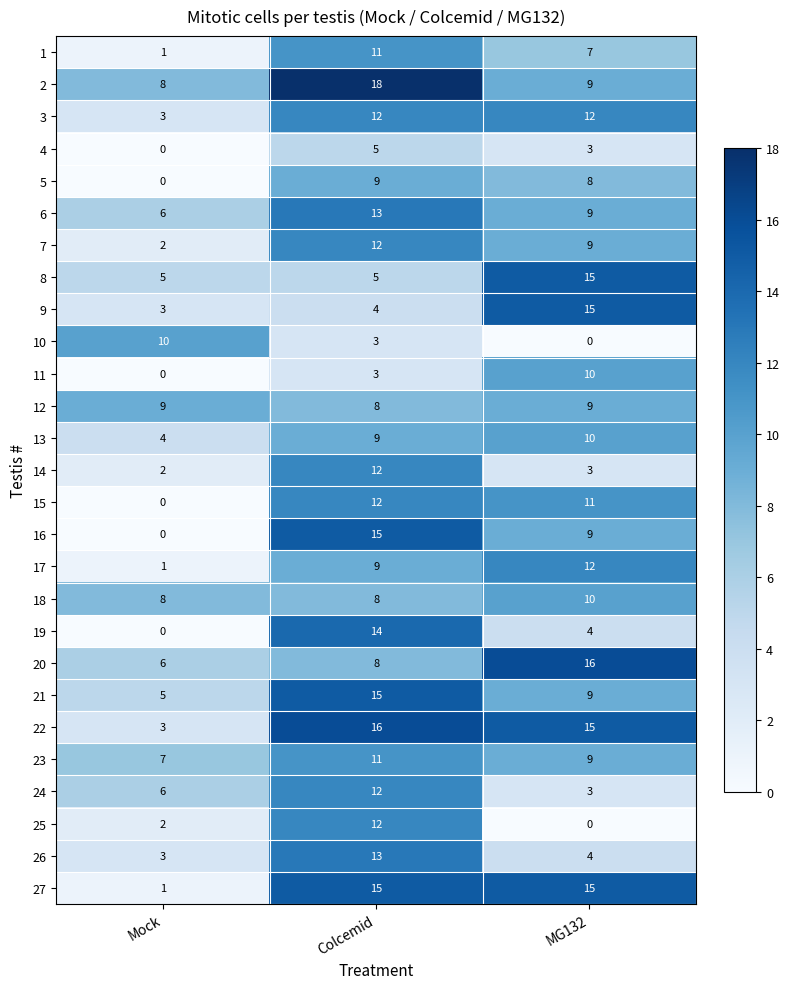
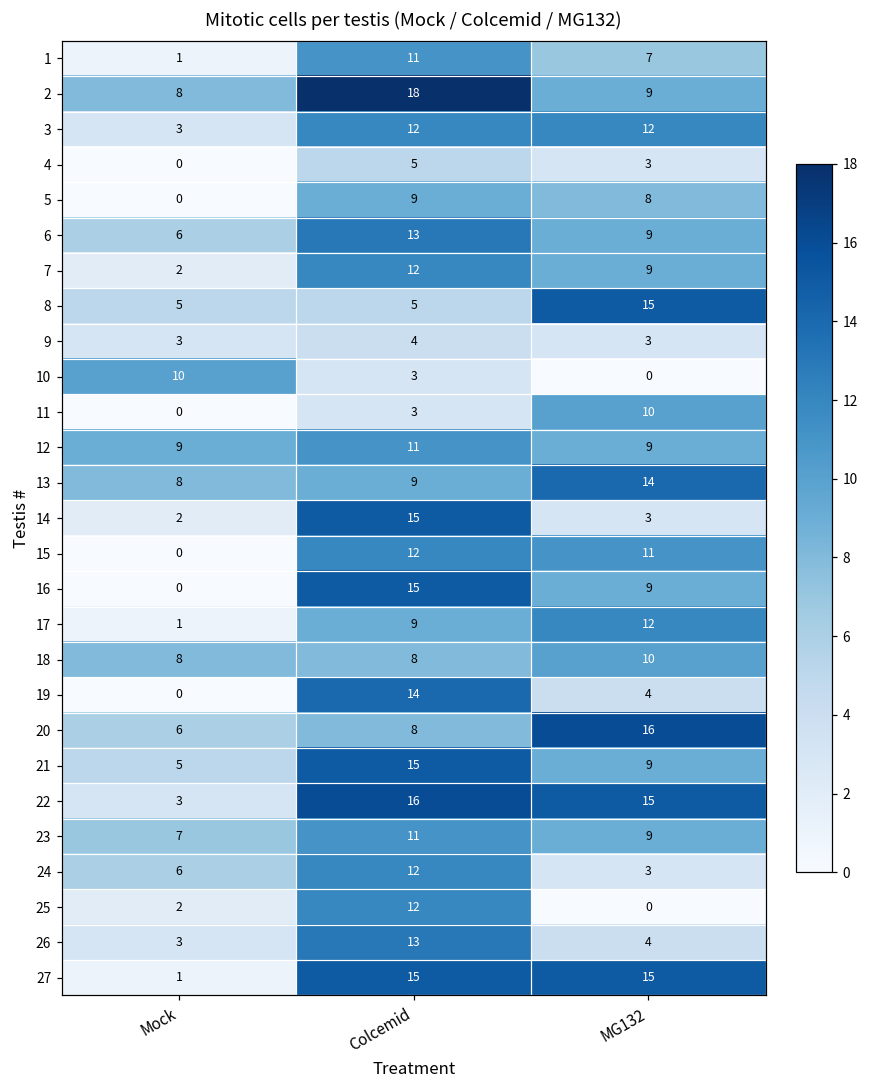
  {
    "1": {
      "Mock": 1,
      "Colcemid": 11,
      "MG132": 7
    },
    "2": {
      "Mock": 8,
      "Colcemid": 18,
      "MG132": 9
    },
    "3": {
      "Mock": 3,
      "Colcemid": 12,
      "MG132": 12
    },
    "4": {
      "Mock": 0,
      "Colcemid": 5,
      "MG132": 3
    },
    "5": {
      "Mock": 0,
      "Colcemid": 9,
      "MG132": 8
    },
    "6": {
      "Mock": 6,
      "Colcemid": 13,
      "MG132": 9
    },
    "7": {
      "Mock": 2,
      "Colcemid": 12,
      "MG132": 9
    },
    "8": {
      "Mock": 5,
      "Colcemid": 5,
      "MG132": 15
    },
    "9": {
      "Mock": 3,
      "Colcemid": 4,
-     "MG132": 15
+     "MG132": 3
    },
    "10": {
      "Mock": 10,
      "Colcemid": 3,
      "MG132": 0
    },
    "11": {
      "Mock": 0,
      "Colcemid": 3,
      "MG132": 10
    },
    "12": {
      "Mock": 9,
-     "Colcemid": 8,
+     "Colcemid": 11,
      "MG132": 9
    },
    "13": {
-     "Mock": 4,
+     "Mock": 8,
      "Colcemid": 9,
-     "MG132": 10
+     "MG132": 14
    },
    "14": {
      "Mock": 2,
-     "Colcemid": 12,
+     "Colcemid": 15,
      "MG132": 3
    },
    "15": {
      "Mock": 0,
      "Colcemid": 12,
      "MG132": 11
    },
    "16": {
      "Mock": 0,
      "Colcemid": 15,
      "MG132": 9
    },
    "17": {
      "Mock": 1,
      "Colcemid": 9,
      "MG132": 12
    },
    "18": {
      "Mock": 8,
      "Colcemid": 8,
      "MG132": 10
    },
    "19": {
      "Mock": 0,
      "Colcemid": 14,
      "MG132": 4
    },
    "20": {
      "Mock": 6,
      "Colcemid": 8,
      "MG132": 16
    },
    "21": {
      "Mock": 5,
      "Colcemid": 15,
      "MG132": 9
    },
    "22": {
      "Mock": 3,
      "Colcemid": 16,
      "MG132": 15
    },
    "23": {
      "Mock": 7,
      "Colcemid": 11,
      "MG132": 9
    },
    "24": {
      "Mock": 6,
      "Colcemid": 12,
      "MG132": 3
    },
    "25": {
      "Mock": 2,
      "Colcemid": 12,
      "MG132": 0
    },
    "26": {
      "Mock": 3,
      "Colcemid": 13,
      "MG132": 4
    },
    "27": {
      "Mock": 1,
      "Colcemid": 15,
      "MG132": 15
    }
  }
